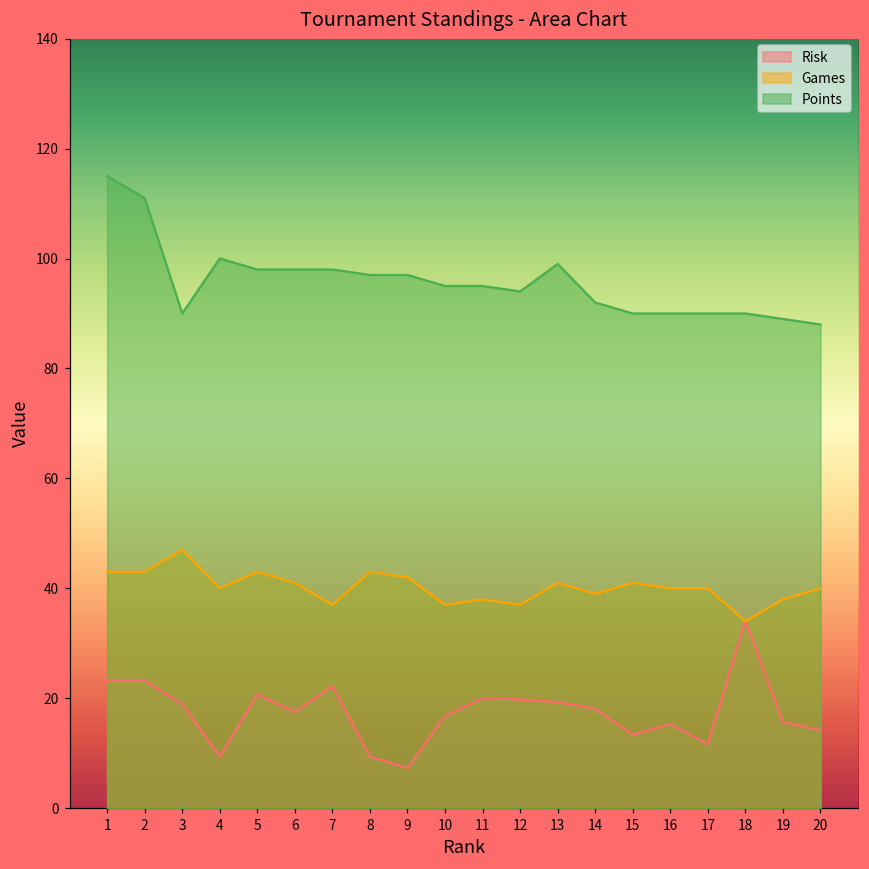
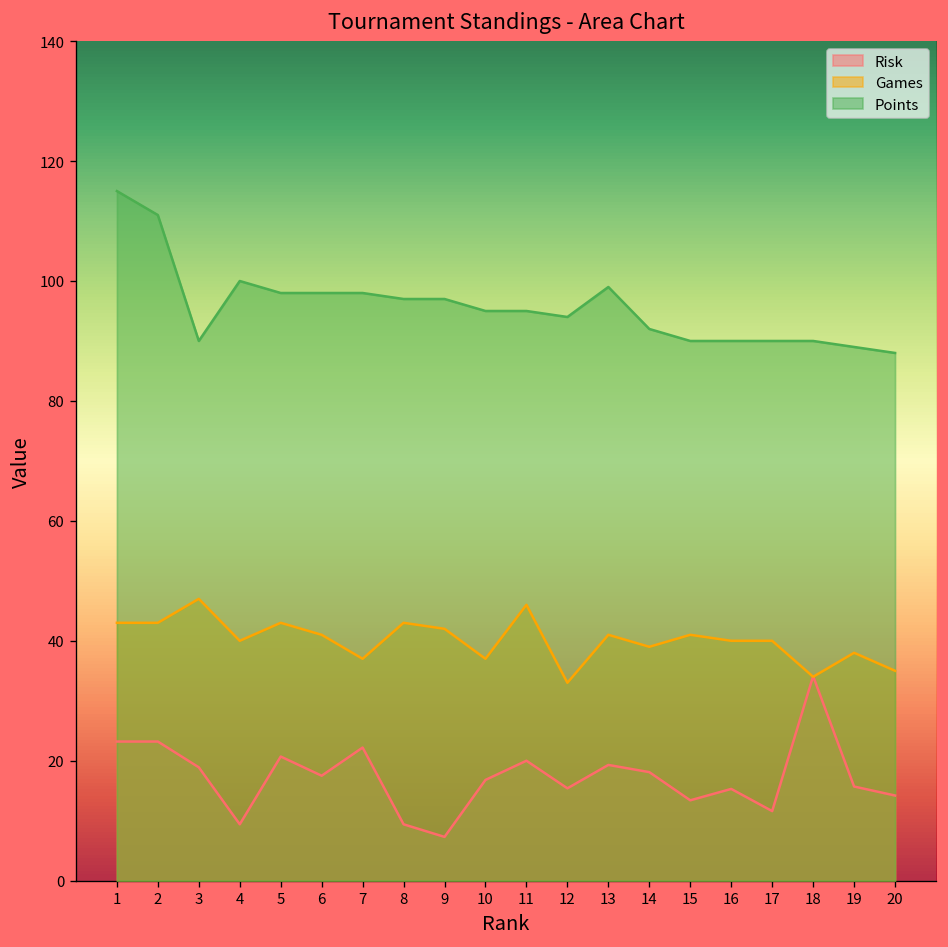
  {
    "Risk": {
      "1": 23,
      "2": 23,
      "3": 19,
      "4": 9,
      "5": 21,
      "6": 18,
      "7": 22,
      "8": 9,
      "9": 7,
      "10": 17,
      "11": 20,
-     "12": 20,
+     "12": 15,
      "13": 19,
      "14": 18,
      "15": 13,
      "16": 15,
      "17": 12,
      "19": 16,
      "20": 14
    },
    "Games": {
      "1": 43,
      "2": 43,
      "3": 47,
      "4": 40,
      "5": 43,
      "6": 41,
      "7": 37,
      "8": 43,
      "9": 42,
      "10": 37,
-     "11": 38,
-     "12": 37,
+     "11": 46,
+     "12": 33,
      "13": 41,
      "14": 39,
      "15": 41,
      "16": 40,
      "17": 40,
      "19": 38,
-     "20": 40
+     "20": 35
    },
    "Points": {
      "1": 115,
      "2": 111,
      "3": 90,
      "4": 100,
      "5": 98,
      "6": 98,
      "7": 98,
      "8": 97,
      "9": 97,
      "10": 95,
      "11": 95,
      "12": 94,
      "13": 99,
      "14": 92,
      "15": 90,
      "16": 90,
      "17": 90,
      "18": 90,
      "19": 89,
      "20": 88
    }
  }
